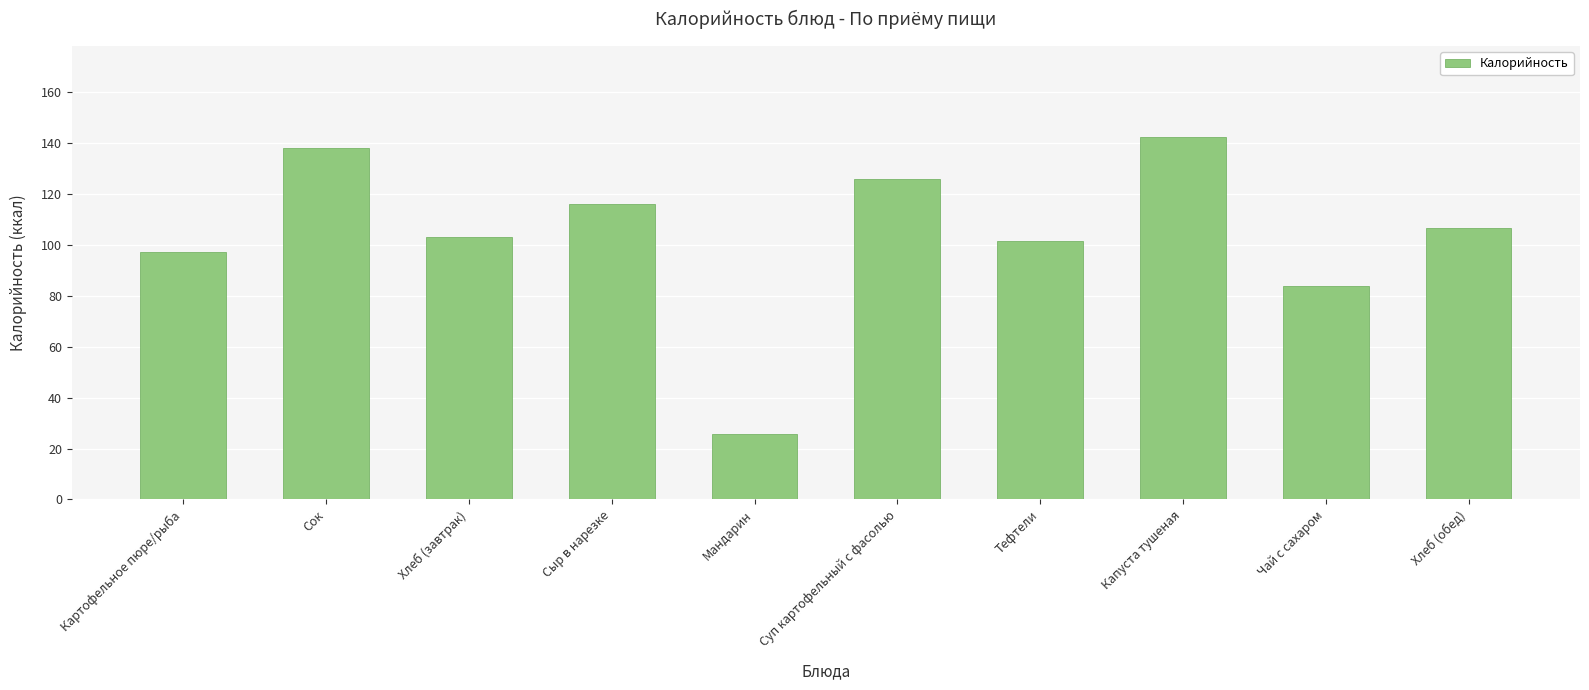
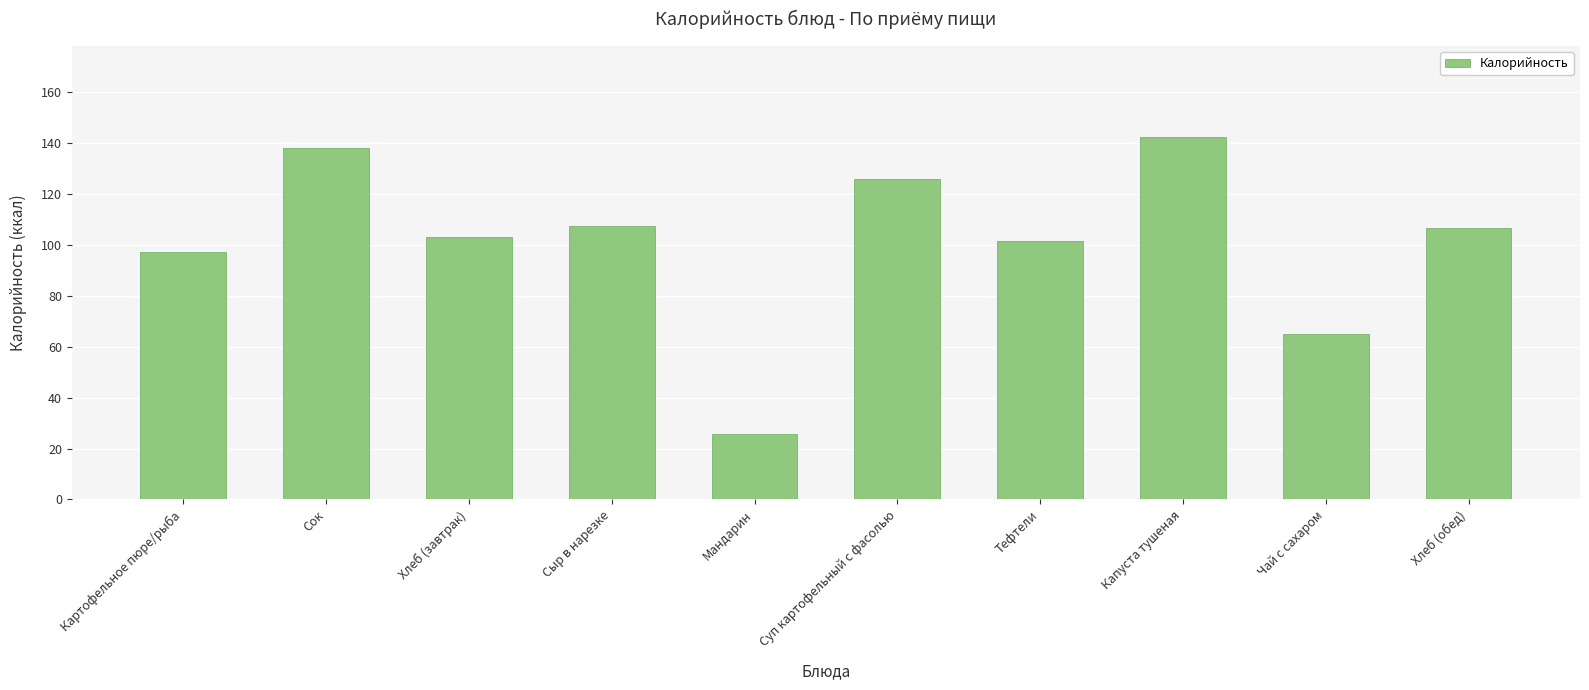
  {
    "Картофельное пюре/рыба": 97,
    "Сок": 138,
    "Хлеб (завтрак)": 103,
-   "Сыр в нарезке": 116,
+   "Сыр в нарезке": 108,
    "Мандарин": 26,
    "Суп картофельный с фасолью": 126,
    "Тефтели": 101,
    "Капуста тушеная": 142,
-   "Чай с сахаром": 84,
+   "Чай с сахаром": 65,
    "Хлеб (обед)": 107
  }
